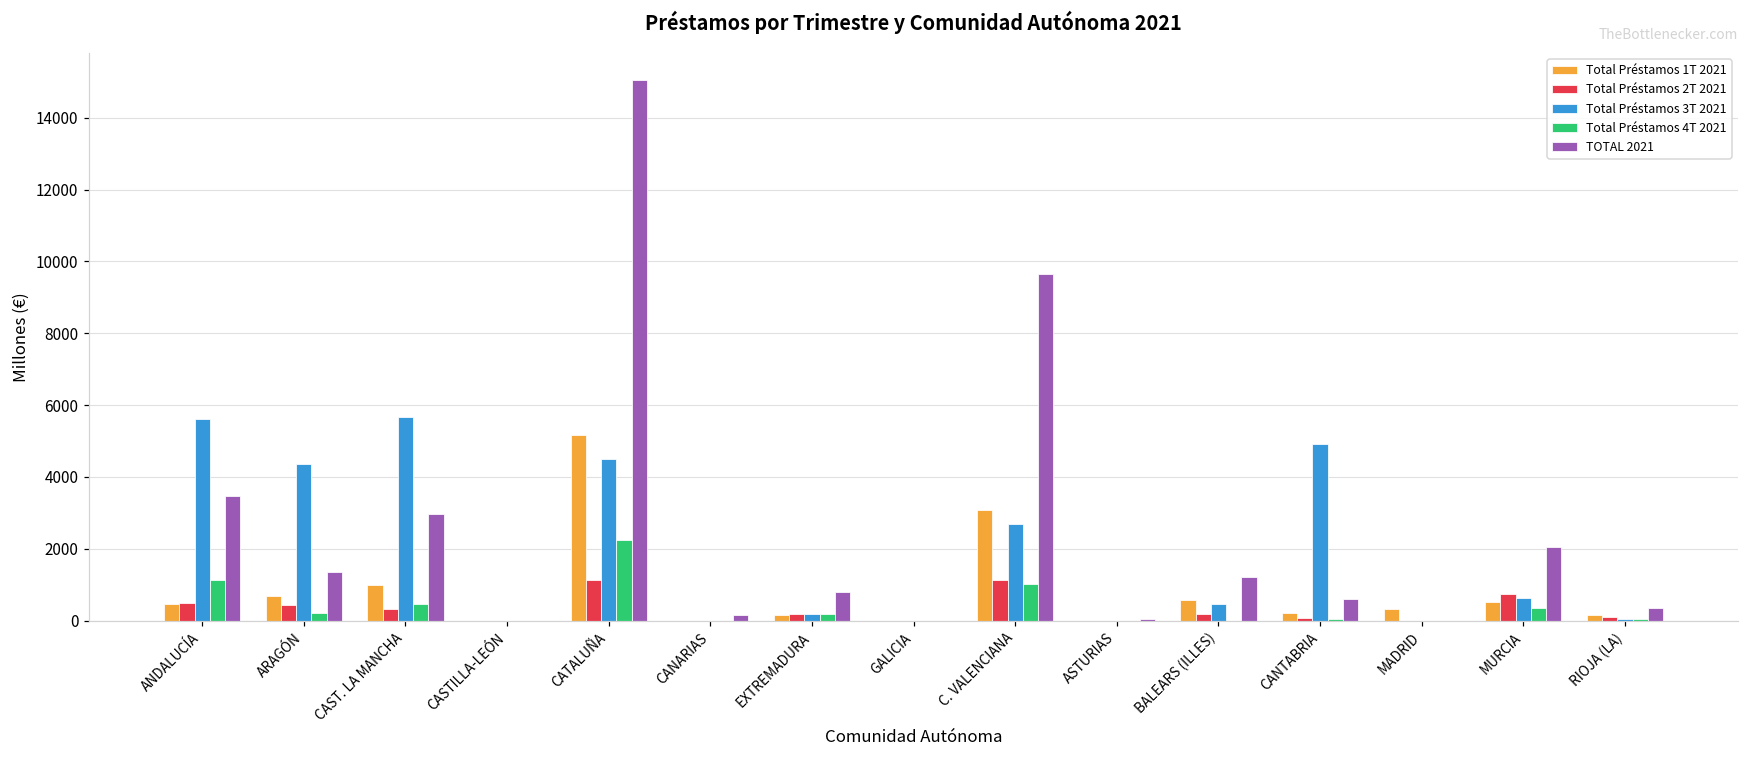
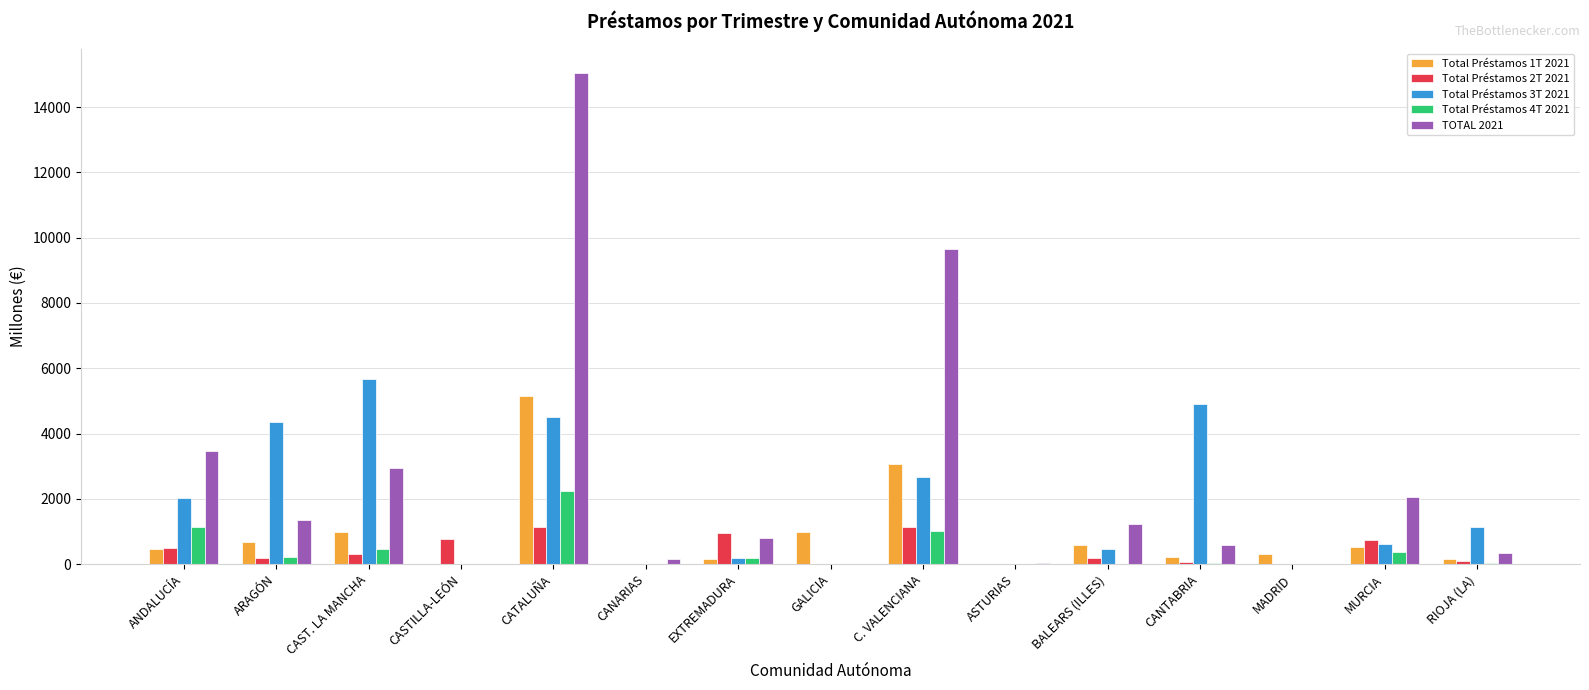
  {
    "Total Préstamos 1T 2021": {
      "ANDALUCÍA": 500,
      "ARAGÓN": 700,
      "CAST. LA MANCHA": 1000,
      "CASTILLA-LEÓN": 0,
      "CATALUÑA": 5200,
      "CANARIAS": 0,
      "EXTREMADURA": 200,
-     "GALICIA": 0,
+     "GALICIA": 1000,
      "C. VALENCIANA": 3100,
      "ASTURIAS": 0,
      "BALEARS (ILLES)": 600,
      "CANTABRIA": 200,
      "MADRID": 300,
      "MURCIA": 500,
      "RIOJA (LA)": 200
    },
    "Total Préstamos 2T 2021": {
      "ANDALUCÍA": 500,
-     "ARAGÓN": 400,
+     "ARAGÓN": 200,
      "CAST. LA MANCHA": 300,
-     "CASTILLA-LEÓN": 0,
+     "CASTILLA-LEÓN": 800,
      "CATALUÑA": 1100,
      "CANARIAS": 0,
-     "EXTREMADURA": 200,
+     "EXTREMADURA": 900,
      "GALICIA": 0,
      "C. VALENCIANA": 1100,
      "ASTURIAS": 0,
      "BALEARS (ILLES)": 200,
      "CANTABRIA": 100,
      "MADRID": 0,
      "MURCIA": 700,
      "RIOJA (LA)": 100
    },
    "Total Préstamos 3T 2021": {
-     "ANDALUCÍA": 5600,
+     "ANDALUCÍA": 2000,
      "ARAGÓN": 4400,
      "CAST. LA MANCHA": 5700,
      "CASTILLA-LEÓN": 0,
      "CATALUÑA": 4500,
      "CANARIAS": 0,
      "EXTREMADURA": 200,
      "GALICIA": 0,
      "C. VALENCIANA": 2700,
      "ASTURIAS": 0,
      "BALEARS (ILLES)": 400,
      "CANTABRIA": 4900,
      "MADRID": 0,
      "MURCIA": 600,
-     "RIOJA (LA)": 0
+     "RIOJA (LA)": 1100
    },
    "Total Préstamos 4T 2021": {
      "ANDALUCÍA": 1100,
      "ARAGÓN": 200,
      "CAST. LA MANCHA": 500,
      "CASTILLA-LEÓN": 0,
      "CATALUÑA": 2200,
      "CANARIAS": 0,
      "EXTREMADURA": 200,
      "GALICIA": 0,
      "C. VALENCIANA": 1000,
      "ASTURIAS": 0,
      "BALEARS (ILLES)": 0,
      "MADRID": 0,
      "MURCIA": 400
    },
    "TOTAL 2021": {
      "ANDALUCÍA": 3500,
      "ARAGÓN": 1300,
      "CAST. LA MANCHA": 3000,
      "CASTILLA-LEÓN": 0,
      "CATALUÑA": 15000,
      "CANARIAS": 200,
      "EXTREMADURA": 800,
      "GALICIA": 0,
      "C. VALENCIANA": 9700,
      "BALEARS (ILLES)": 1200,
      "CANTABRIA": 600,
      "MADRID": 0,
      "MURCIA": 2100,
      "RIOJA (LA)": 300
    }
  }
